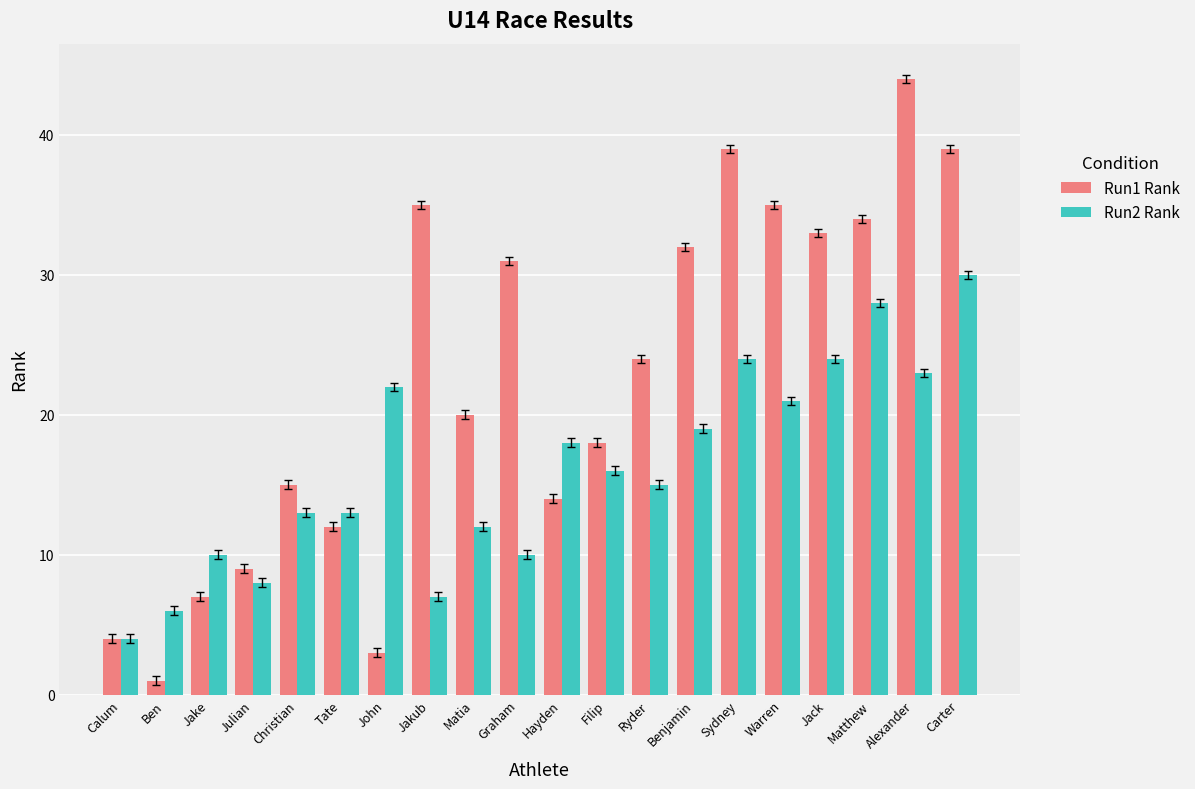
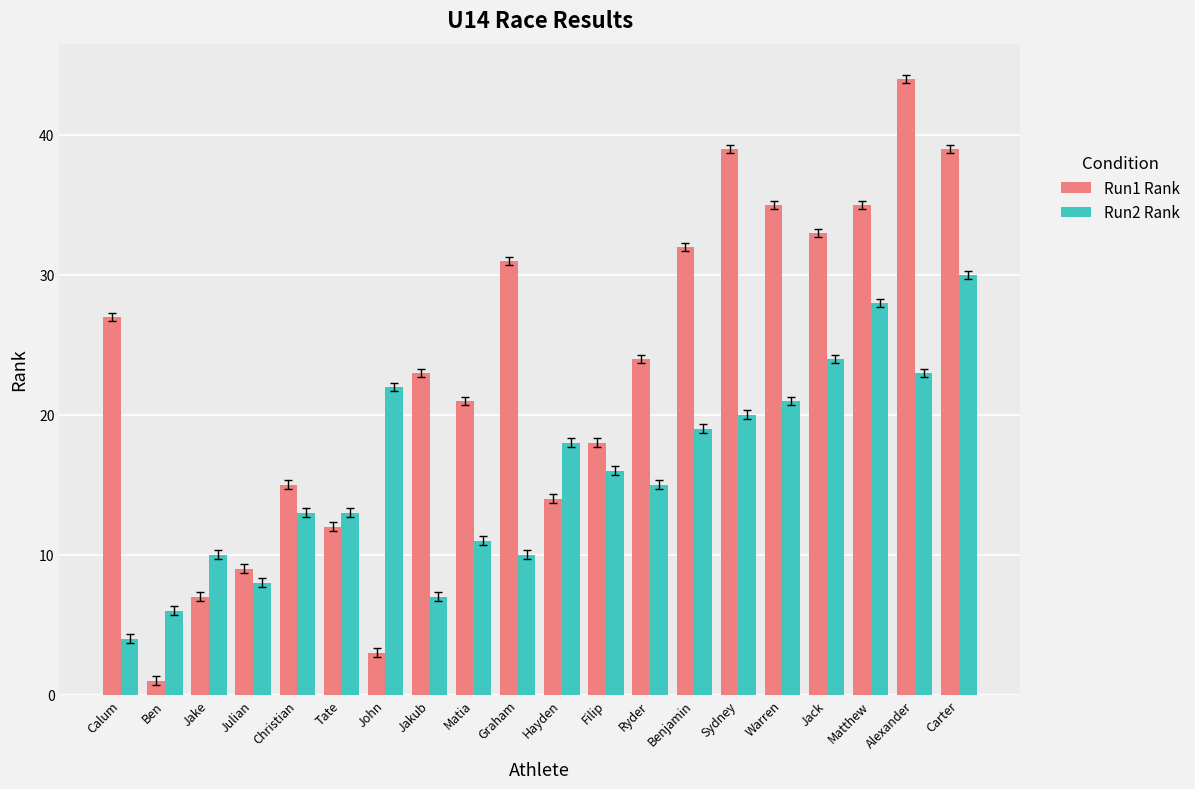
  {
    "Run1 Rank": {
-     "Calum": 4,
+     "Calum": 27,
      "Ben": 1,
      "Jake": 7,
      "Julian": 9,
      "Christian": 15,
      "Tate": 12,
      "John": 3,
-     "Jakub": 35,
-     "Matia": 20,
+     "Jakub": 23,
+     "Matia": 21,
      "Graham": 31,
      "Hayden": 14,
      "Filip": 18,
      "Ryder": 24,
      "Benjamin": 32,
      "Sydney": 39,
      "Warren": 35,
      "Jack": 33,
-     "Matthew": 34,
+     "Matthew": 35,
      "Alexander": 44,
      "Carter": 39
    },
    "Run2 Rank": {
      "Calum": 4,
      "Ben": 6,
      "Jake": 10,
      "Julian": 8,
      "Christian": 13,
      "Tate": 13,
      "John": 22,
      "Jakub": 7,
-     "Matia": 12,
+     "Matia": 11,
      "Graham": 10,
      "Hayden": 18,
      "Filip": 16,
      "Ryder": 15,
      "Benjamin": 19,
-     "Sydney": 24,
+     "Sydney": 20,
      "Warren": 21,
      "Jack": 24,
      "Matthew": 28,
      "Alexander": 23,
      "Carter": 30
    }
  }
